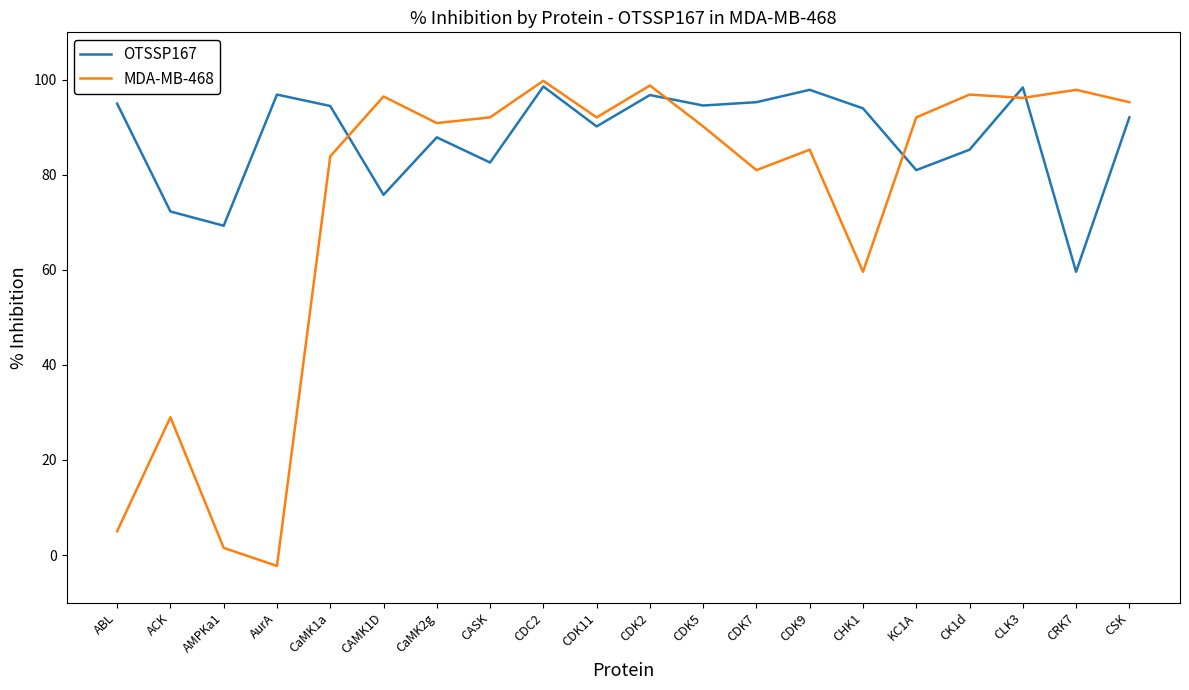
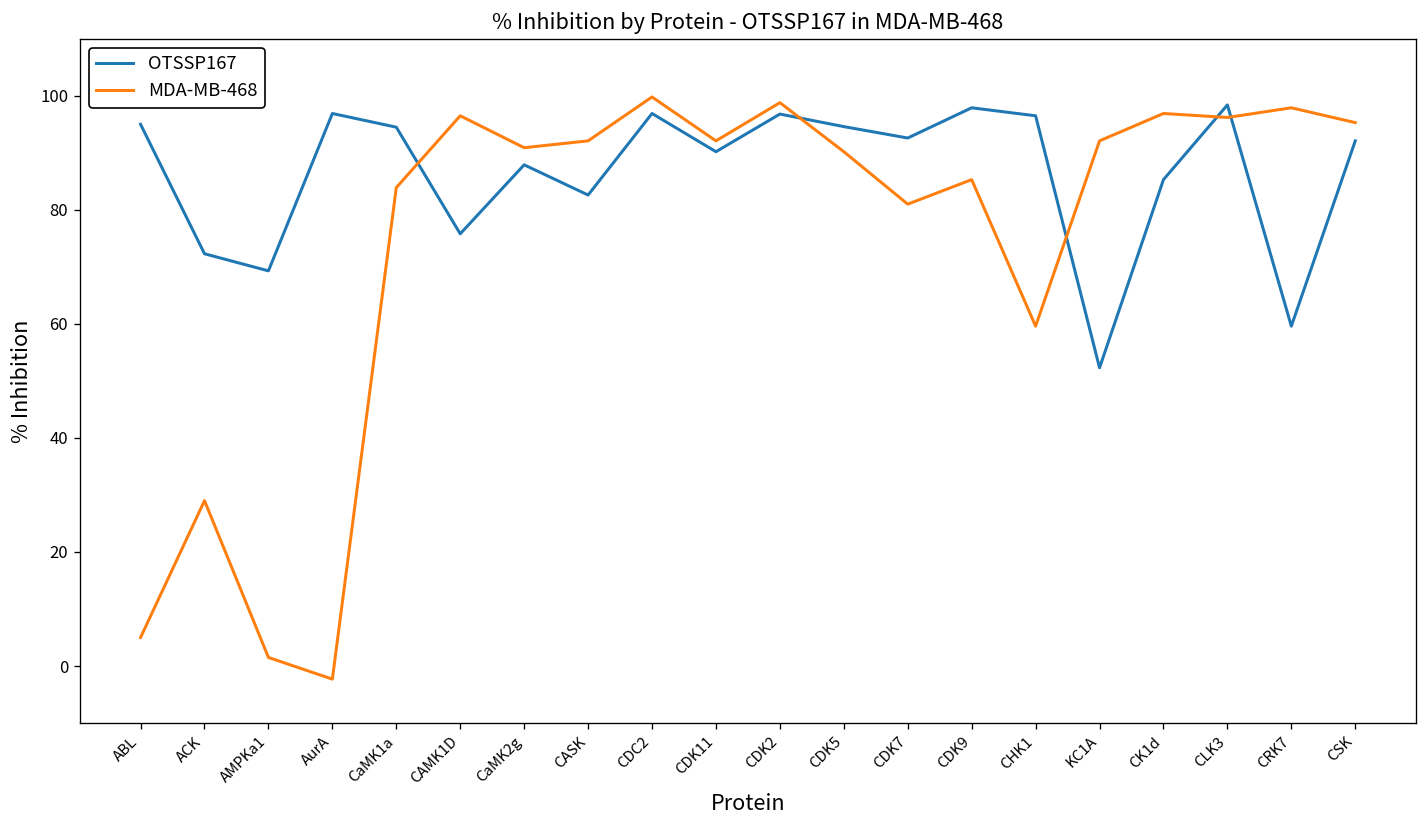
  {
    "OTSSP167": {
      "ABL": 95,
      "ACK": 72,
      "AMPKa1": 69,
      "AurA": 97,
      "CaMK1a": 95,
      "CAMK1D": 76,
      "CaMK2g": 88,
      "CASK": 83,
-     "CDC2": 99,
+     "CDC2": 97,
      "CDK11": 90,
      "CDK2": 97,
      "CDK5": 95,
-     "CDK7": 95,
+     "CDK7": 93,
      "CDK9": 98,
-     "CHK1": 94,
-     "KC1A": 81,
+     "CHK1": 97,
+     "KC1A": 52,
      "CK1d": 85,
      "CLK3": 98,
      "CRK7": 60,
      "CSK": 92
    },
    "MDA-MB-468": {
      "ABL": 5,
      "ACK": 29,
      "AMPKa1": 2,
      "AurA": -2,
      "CaMK1a": 84,
      "CAMK1D": 97,
      "CaMK2g": 91,
      "CASK": 92,
      "CDC2": 100,
      "CDK11": 92,
      "CDK2": 99,
      "CDK5": 90,
      "CDK7": 81,
      "CDK9": 85,
      "CHK1": 60,
      "KC1A": 92,
      "CK1d": 97,
      "CLK3": 96,
      "CRK7": 98,
      "CSK": 95
    }
  }
